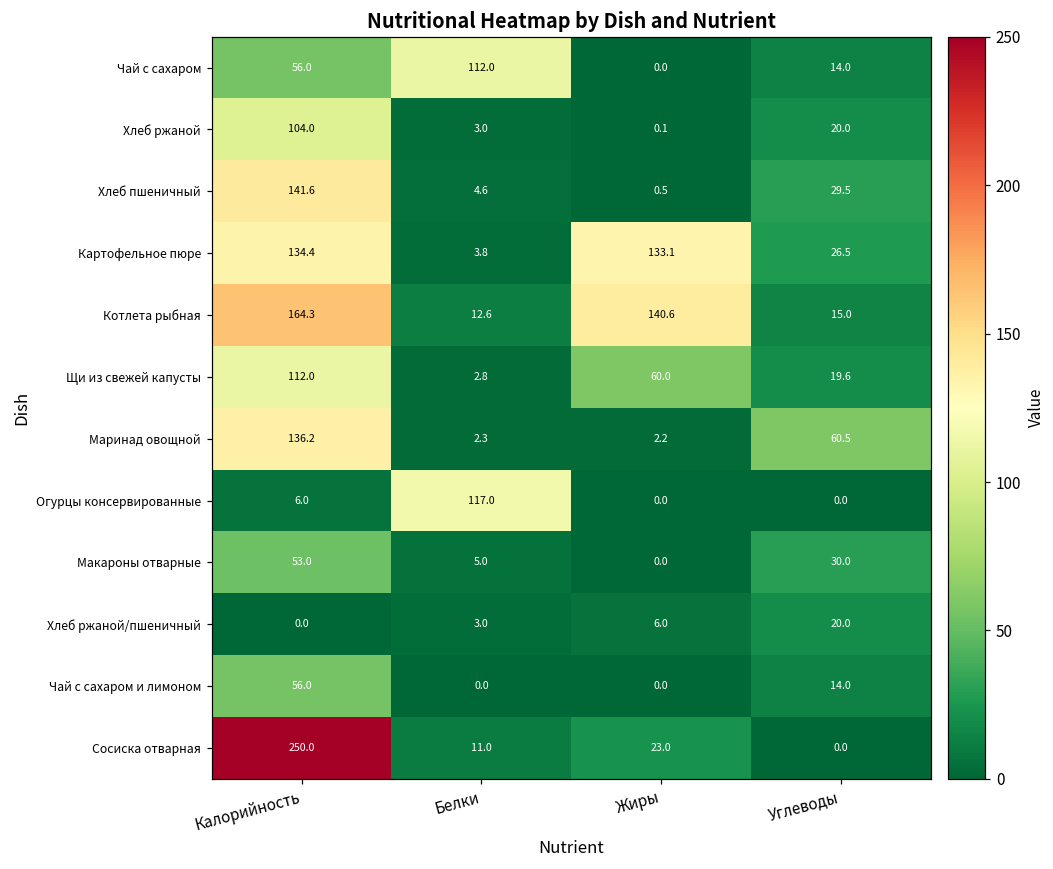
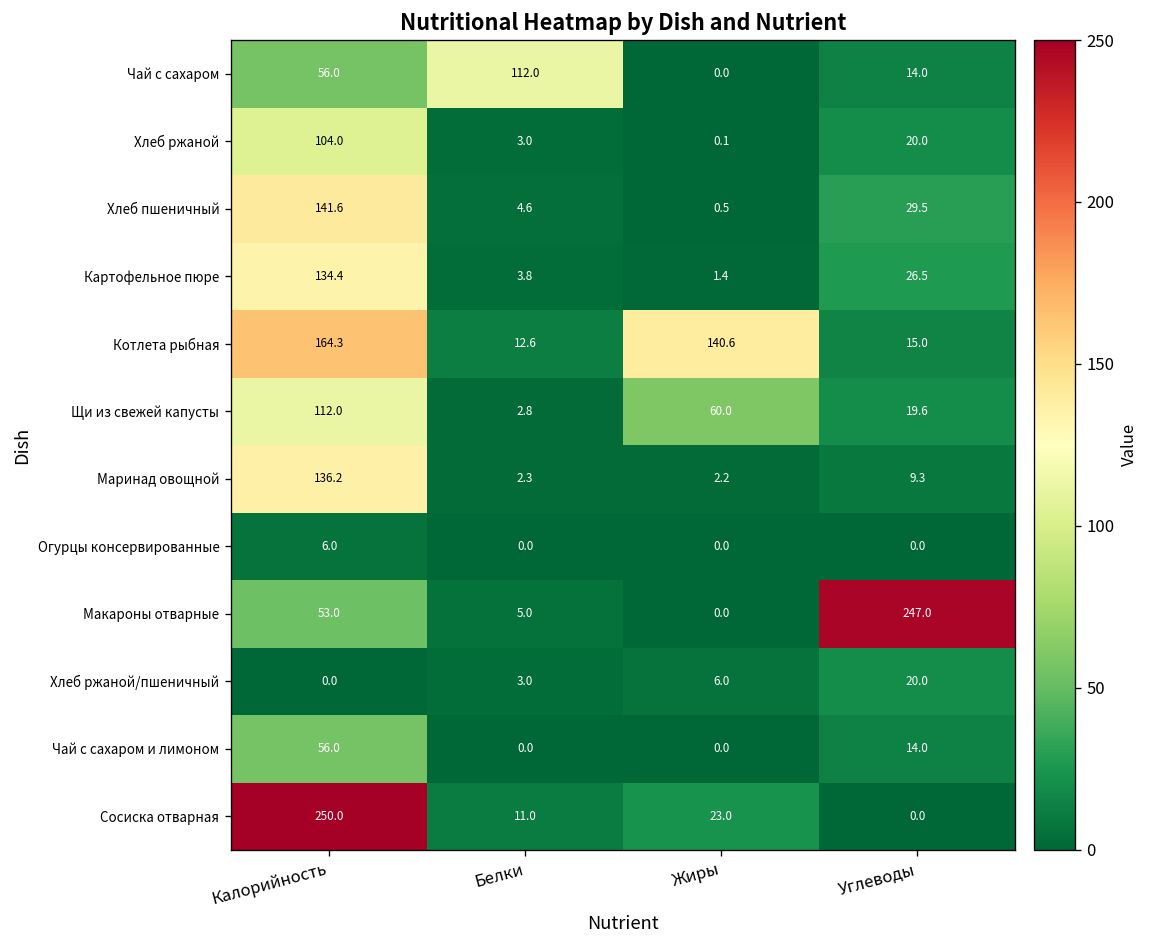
  {
    "Чай с сахаром": {
      "Калорийность": 56.0,
      "Белки": 112.0,
      "Жиры": 0.0,
      "Углеводы": 14.0
    },
    "Хлеб ржаной": {
      "Калорийность": 104.0,
      "Белки": 3.0,
      "Жиры": 0.1,
      "Углеводы": 20.0
    },
    "Хлеб пшеничный": {
      "Калорийность": 141.6,
      "Белки": 4.6,
      "Жиры": 0.5,
      "Углеводы": 29.5
    },
    "Картофельное пюре": {
      "Калорийность": 134.4,
      "Белки": 3.8,
-     "Жиры": 133.1,
+     "Жиры": 1.4,
      "Углеводы": 26.5
    },
    "Котлета рыбная": {
      "Калорийность": 164.3,
      "Белки": 12.6,
      "Жиры": 140.6,
      "Углеводы": 15.0
    },
    "Щи из свежей капусты": {
      "Калорийность": 112.0,
      "Белки": 2.8,
      "Жиры": 60.0,
      "Углеводы": 19.6
    },
    "Маринад овощной": {
      "Калорийность": 136.2,
      "Белки": 2.3,
      "Жиры": 2.2,
-     "Углеводы": 60.5
+     "Углеводы": 9.3
    },
    "Огурцы консервированные": {
      "Калорийность": 6.0,
-     "Белки": 117.0,
+     "Белки": 0.0,
      "Жиры": 0.0,
      "Углеводы": 0.0
    },
    "Макароны отварные": {
      "Калорийность": 53.0,
      "Белки": 5.0,
      "Жиры": 0.0,
-     "Углеводы": 30.0
+     "Углеводы": 247.0
    },
    "Хлеб ржаной/пшеничный": {
      "Калорийность": 0.0,
      "Белки": 3.0,
      "Жиры": 6.0,
      "Углеводы": 20.0
    },
    "Чай с сахаром и лимоном": {
      "Калорийность": 56.0,
      "Белки": 0.0,
      "Жиры": 0.0,
      "Углеводы": 14.0
    },
    "Сосиска отварная": {
      "Калорийность": 250.0,
      "Белки": 11.0,
      "Жиры": 23.0,
      "Углеводы": 0.0
    }
  }
